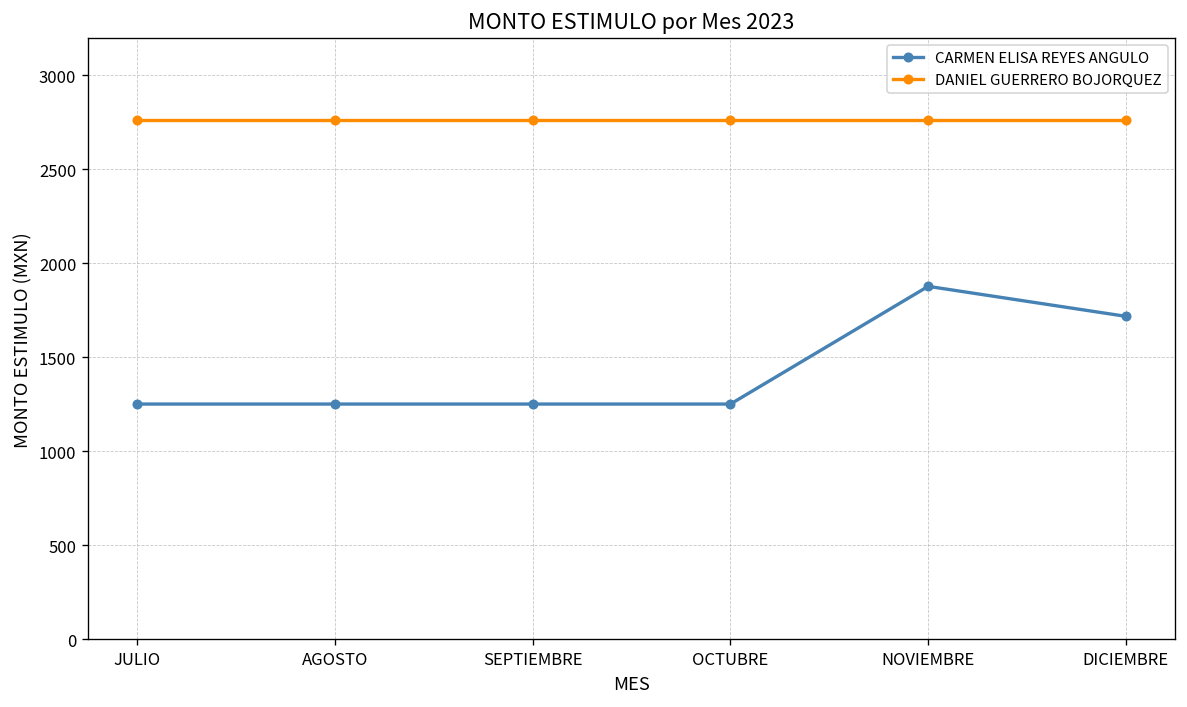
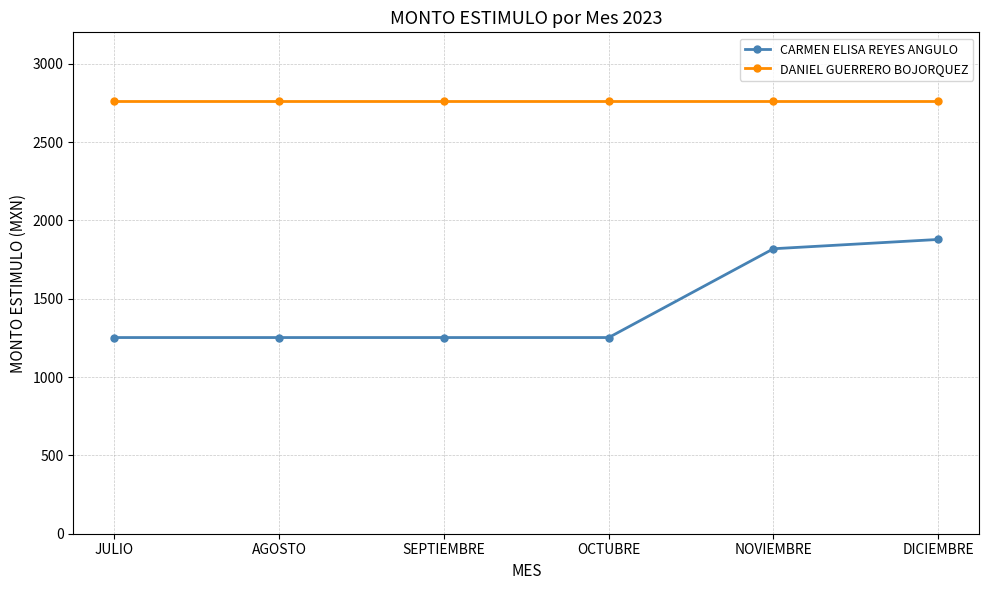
  {
    "CARMEN ELISA REYES ANGULO": {
      "JULIO": 1250,
      "AGOSTO": 1250,
      "SEPTIEMBRE": 1250,
      "OCTUBRE": 1250,
-     "NOVIEMBRE": 1880,
-     "DICIEMBRE": 1720
+     "NOVIEMBRE": 1820,
+     "DICIEMBRE": 1880
    },
    "DANIEL GUERRERO BOJORQUEZ": {
      "JULIO": 2760,
      "AGOSTO": 2760,
      "SEPTIEMBRE": 2760,
      "OCTUBRE": 2760,
      "NOVIEMBRE": 2760,
      "DICIEMBRE": 2760
    }
  }
